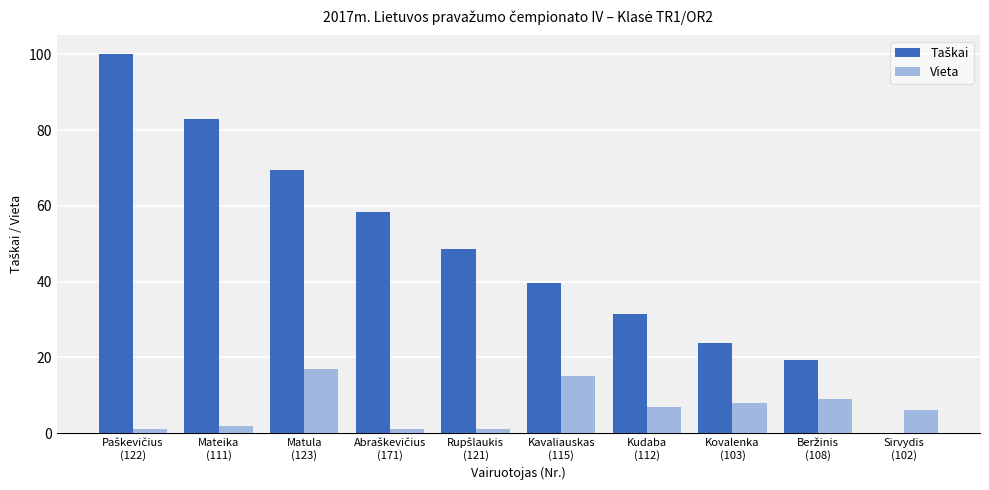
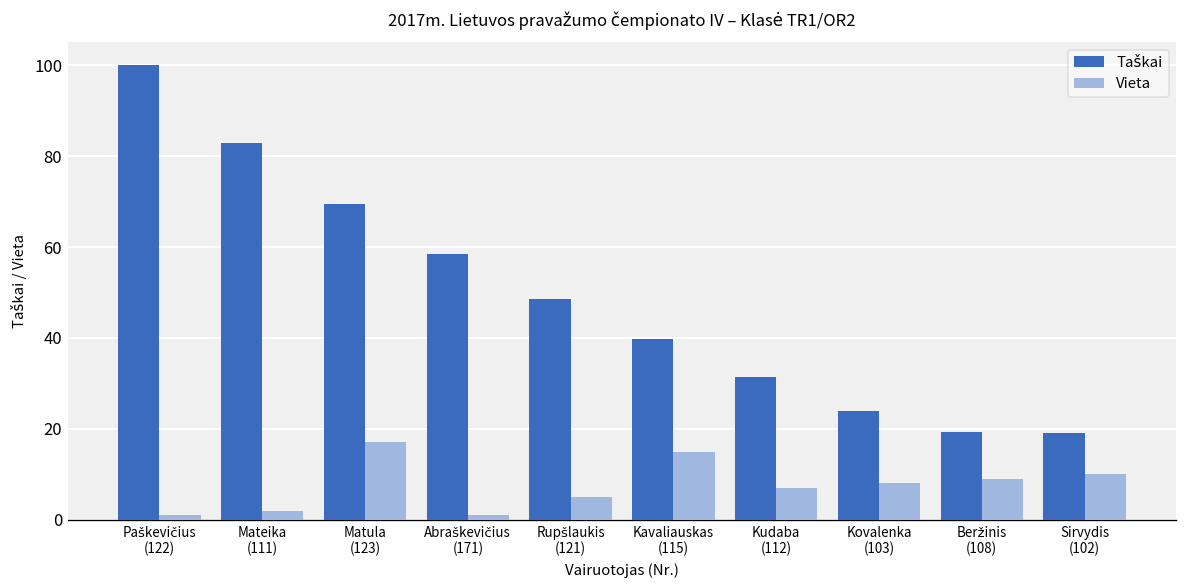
  {
    "Taškai": {
      "Paškevičius (122)": 100,
      "Mateika (111)": 83,
      "Matula (123)": 70,
      "Abraškevičius (171)": 58,
      "Rupšlaukis (121)": 49,
      "Kavaliauskas (115)": 40,
      "Kudaba (112)": 32,
      "Kovalenka (103)": 24,
      "Beržinis (108)": 19,
-     "Sirvydis (102)": 0
+     "Sirvydis (102)": 19
    },
    "Vieta": {
      "Paškevičius (122)": 1,
      "Mateika (111)": 2,
      "Matula (123)": 17,
      "Abraškevičius (171)": 1,
-     "Rupšlaukis (121)": 1,
+     "Rupšlaukis (121)": 5,
      "Kavaliauskas (115)": 15,
      "Kudaba (112)": 7,
      "Kovalenka (103)": 8,
      "Beržinis (108)": 9,
-     "Sirvydis (102)": 6
+     "Sirvydis (102)": 10
    }
  }
